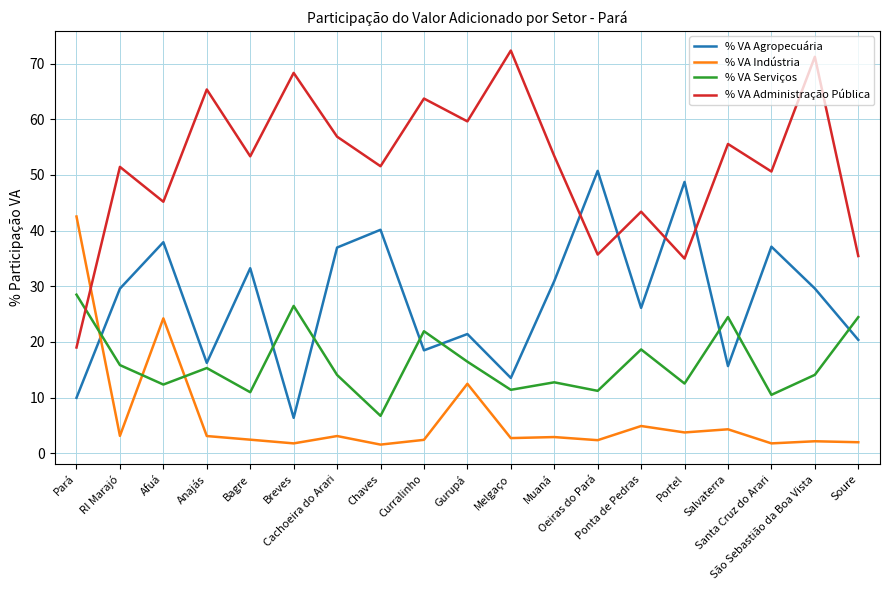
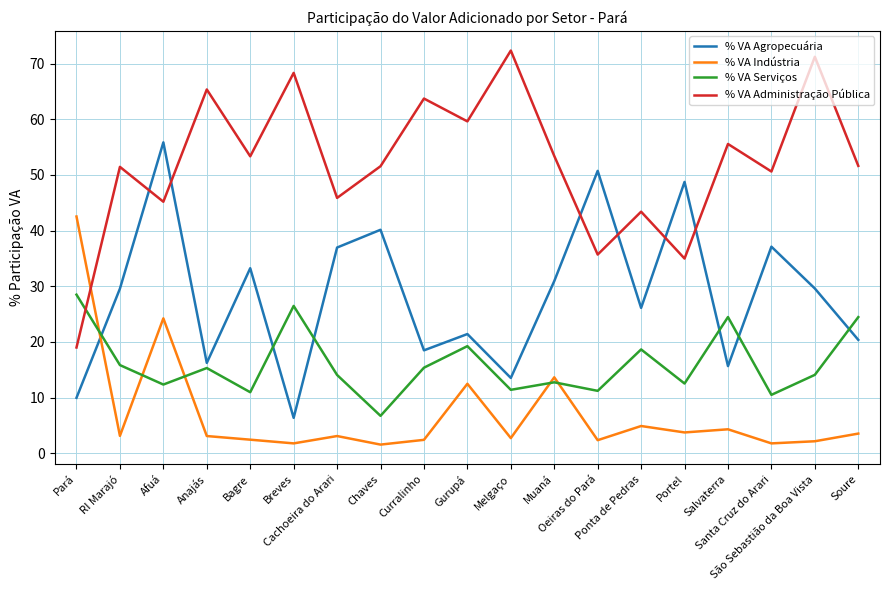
  {
    "% VA Agropecuária": {
      "Pará": 10,
      "RI Marajó": 30,
-     "Afuá": 38,
+     "Afuá": 56,
      "Anajás": 16,
      "Bagre": 33,
      "Breves": 6,
      "Cachoeira do Arari": 37,
      "Chaves": 40,
      "Curralinho": 18,
      "Gurupá": 21,
      "Melgaço": 14,
      "Muaná": 31,
      "Oeiras do Pará": 51,
      "Ponta de Pedras": 26,
      "Portel": 49,
      "Salvaterra": 16,
      "Santa Cruz do Arari": 37,
      "São Sebastião da Boa Vista": 30,
      "Soure": 20
    },
    "% VA Indústria": {
      "Pará": 43,
      "RI Marajó": 3,
      "Afuá": 24,
      "Anajás": 3,
      "Bagre": 2,
      "Breves": 2,
      "Cachoeira do Arari": 3,
      "Chaves": 2,
      "Curralinho": 2,
      "Gurupá": 12,
      "Melgaço": 3,
-     "Muaná": 3,
+     "Muaná": 14,
      "Oeiras do Pará": 2,
      "Ponta de Pedras": 5,
      "Portel": 4,
      "Salvaterra": 4,
      "Santa Cruz do Arari": 2,
      "São Sebastião da Boa Vista": 2,
-     "Soure": 2
+     "Soure": 4
    },
    "% VA Serviços": {
      "Pará": 28,
      "RI Marajó": 16,
      "Afuá": 12,
      "Anajás": 15,
      "Bagre": 11,
      "Breves": 26,
      "Cachoeira do Arari": 14,
      "Chaves": 7,
-     "Curralinho": 22,
-     "Gurupá": 16,
+     "Curralinho": 15,
+     "Gurupá": 19,
      "Melgaço": 11,
      "Muaná": 13,
      "Oeiras do Pará": 11,
      "Ponta de Pedras": 19,
      "Portel": 13,
      "Salvaterra": 24,
      "Santa Cruz do Arari": 10,
      "São Sebastião da Boa Vista": 14,
      "Soure": 24
    },
    "% VA Administração Pública": {
      "Pará": 19,
      "RI Marajó": 51,
      "Afuá": 45,
      "Anajás": 65,
      "Bagre": 53,
      "Breves": 68,
-     "Cachoeira do Arari": 57,
+     "Cachoeira do Arari": 46,
      "Chaves": 52,
      "Curralinho": 64,
      "Gurupá": 60,
      "Melgaço": 72,
      "Muaná": 53,
      "Oeiras do Pará": 36,
      "Ponta de Pedras": 43,
      "Portel": 35,
      "Salvaterra": 56,
      "Santa Cruz do Arari": 51,
-     "Soure": 35
+     "Soure": 52
    }
  }
